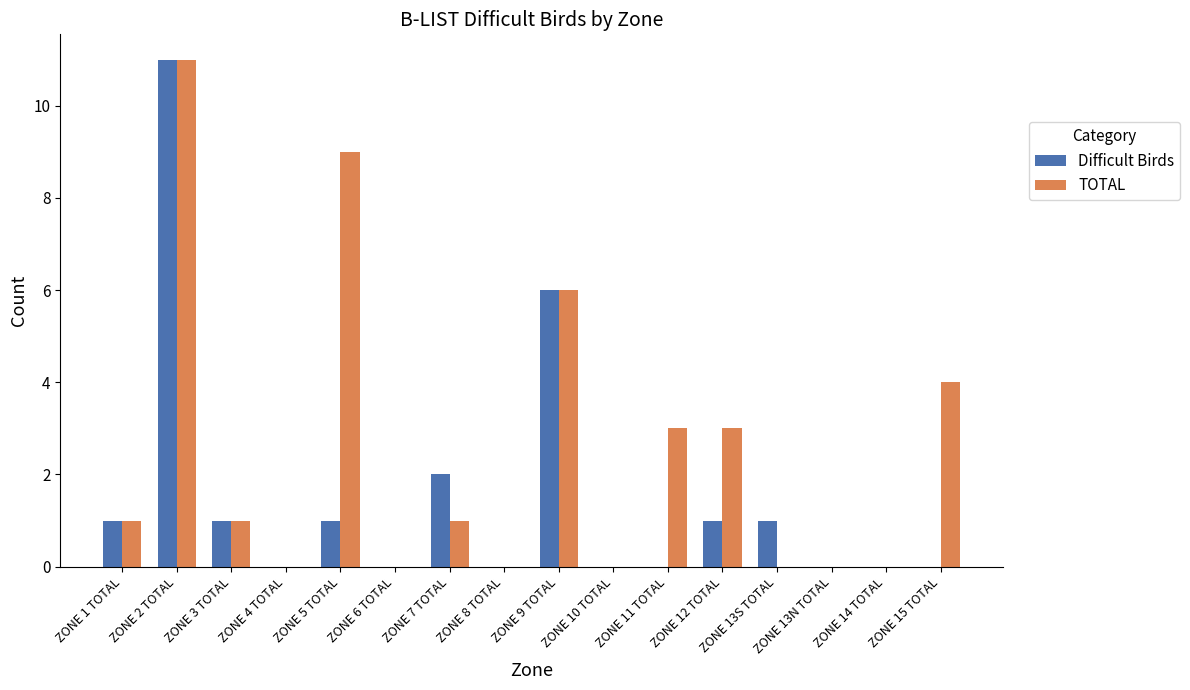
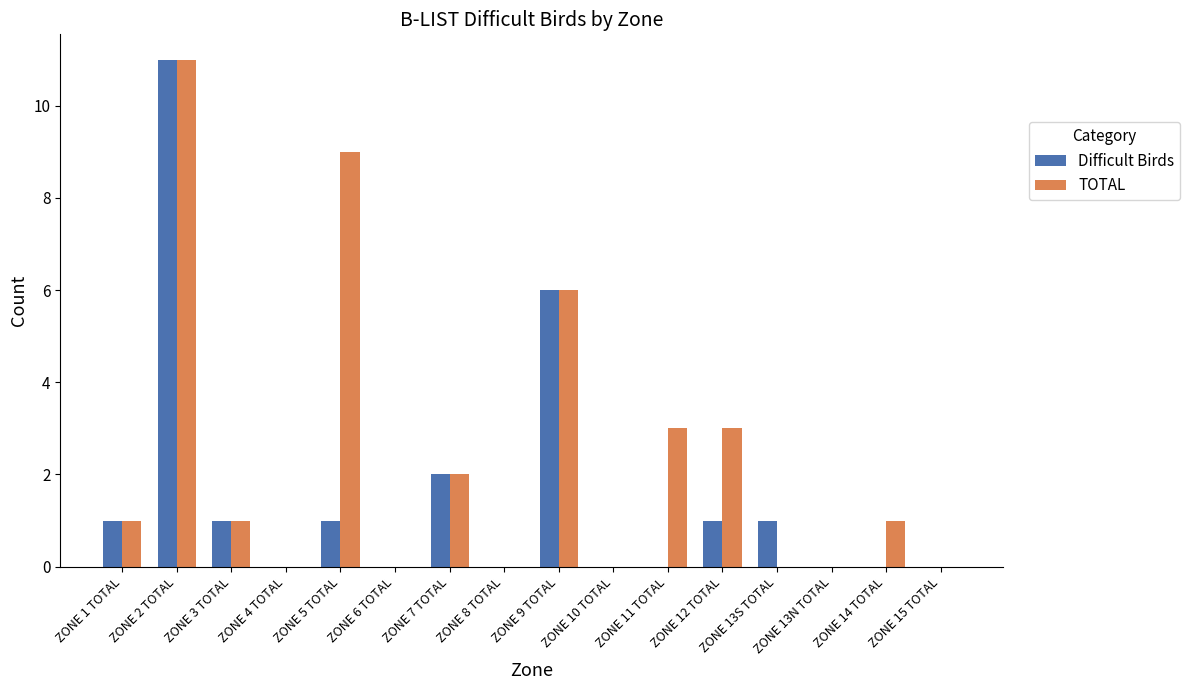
  {
    "Difficult Birds": {
      "ZONE 1 TOTAL": 1,
      "ZONE 2 TOTAL": 11,
      "ZONE 3 TOTAL": 1,
      "ZONE 4 TOTAL": 0,
      "ZONE 5 TOTAL": 1,
      "ZONE 6 TOTAL": 0,
      "ZONE 7 TOTAL": 2,
      "ZONE 8 TOTAL": 0,
      "ZONE 9 TOTAL": 6,
      "ZONE 10 TOTAL": 0,
      "ZONE 11 TOTAL": 0,
      "ZONE 12 TOTAL": 1,
      "ZONE 13S TOTAL": 1,
      "ZONE 13N TOTAL": 0,
      "ZONE 14 TOTAL": 0,
      "ZONE 15 TOTAL": 0
    },
    "TOTAL": {
      "ZONE 1 TOTAL": 1,
      "ZONE 2 TOTAL": 11,
      "ZONE 3 TOTAL": 1,
      "ZONE 4 TOTAL": 0,
      "ZONE 5 TOTAL": 9,
      "ZONE 6 TOTAL": 0,
-     "ZONE 7 TOTAL": 1,
+     "ZONE 7 TOTAL": 2,
      "ZONE 8 TOTAL": 0,
      "ZONE 9 TOTAL": 6,
      "ZONE 10 TOTAL": 0,
      "ZONE 11 TOTAL": 3,
      "ZONE 12 TOTAL": 3,
      "ZONE 13S TOTAL": 0,
      "ZONE 13N TOTAL": 0,
-     "ZONE 14 TOTAL": 0,
-     "ZONE 15 TOTAL": 4
+     "ZONE 14 TOTAL": 1,
+     "ZONE 15 TOTAL": 0
    }
  }
